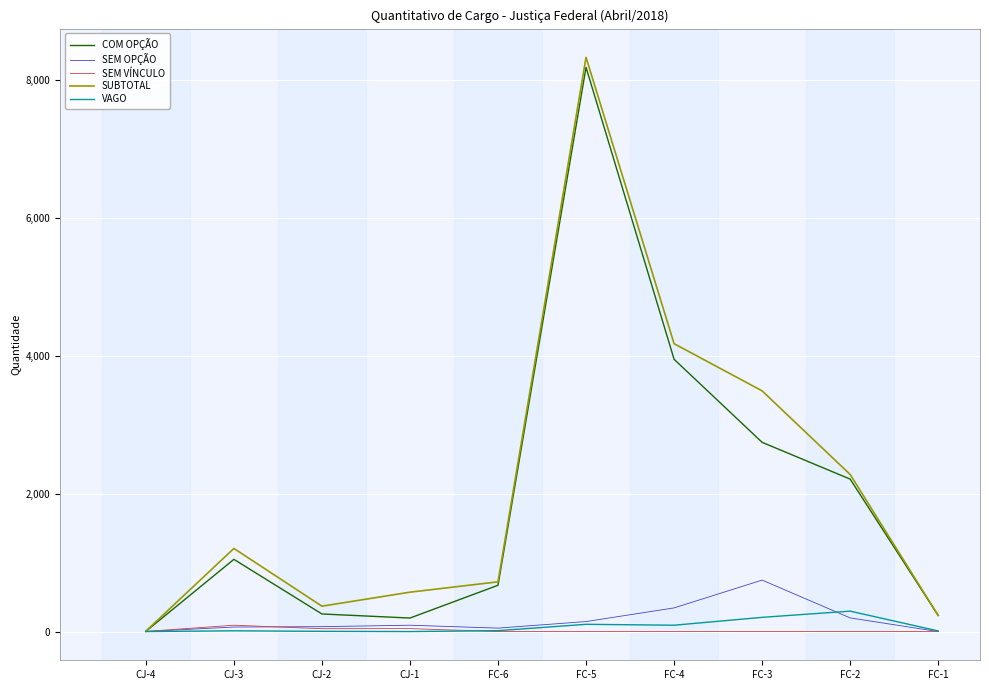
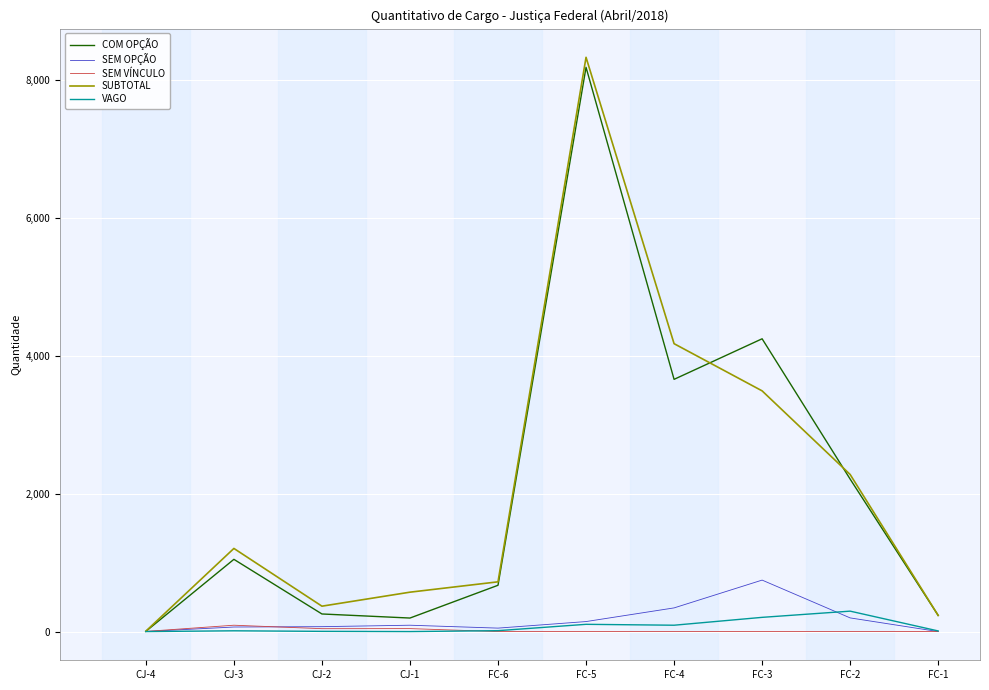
  {
    "COM OPÇÃO": {
      "CJ-3": "1,000",
      "CJ-2": "300",
      "CJ-1": "200",
      "FC-6": "700",
      "FC-5": "8,200",
-     "FC-4": "3,900",
-     "FC-3": "2,700",
+     "FC-4": "3,700",
+     "FC-3": "4,200",
      "FC-2": "2,200"
    },
    "SEM OPÇÃO": {
      "CJ-1": "100",
      "FC-6": "100",
      "FC-5": "100",
      "FC-4": "300",
      "FC-3": "700",
      "FC-2": "200"
    },
    "SEM VÍNCULO": {
      "CJ-1": "0",
      "FC-5": "0",
      "FC-4": "0",
      "FC-3": "0",
      "FC-2": "0"
    },
    "SUBTOTAL": {
      "CJ-3": "1,200",
      "CJ-2": "400",
      "CJ-1": "600",
      "FC-6": "700",
      "FC-5": "8,300",
      "FC-4": "4,200",
      "FC-3": "3,500",
      "FC-2": "2,300"
    },
    "VAGO": {
      "CJ-3": "0",
      "CJ-2": "0",
      "CJ-1": "0",
      "FC-5": "100",
      "FC-4": "100",
      "FC-3": "200",
      "FC-2": "300"
    }
  }
